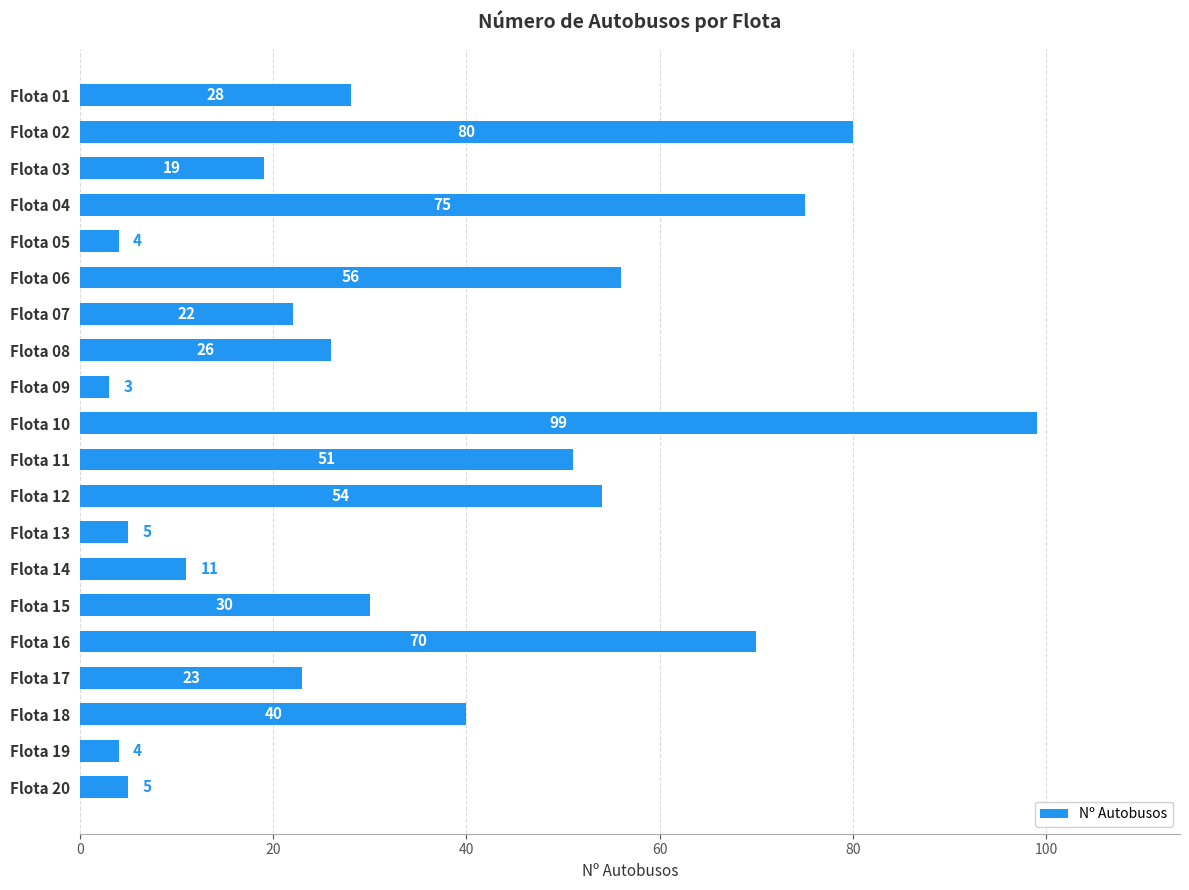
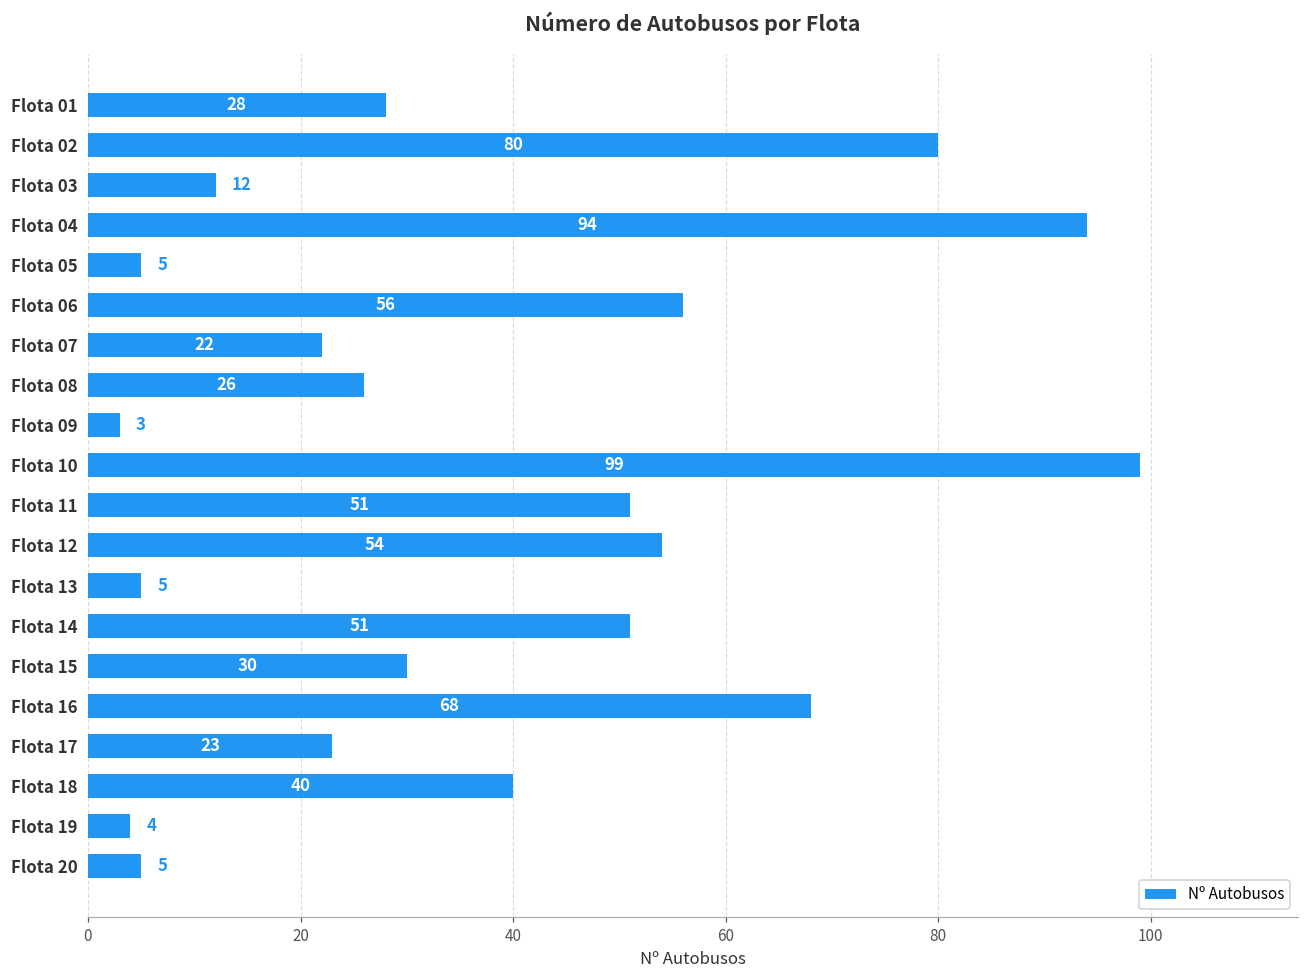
  {
    "Flota 01": 28,
    "Flota 02": 80,
-   "Flota 03": 19,
-   "Flota 04": 75,
-   "Flota 05": 4,
+   "Flota 03": 12,
+   "Flota 04": 94,
+   "Flota 05": 5,
    "Flota 06": 56,
    "Flota 07": 22,
    "Flota 08": 26,
    "Flota 09": 3,
    "Flota 10": 99,
    "Flota 11": 51,
    "Flota 12": 54,
    "Flota 13": 5,
-   "Flota 14": 11,
+   "Flota 14": 51,
    "Flota 15": 30,
-   "Flota 16": 70,
+   "Flota 16": 68,
    "Flota 17": 23,
    "Flota 18": 40,
    "Flota 19": 4,
    "Flota 20": 5
  }
